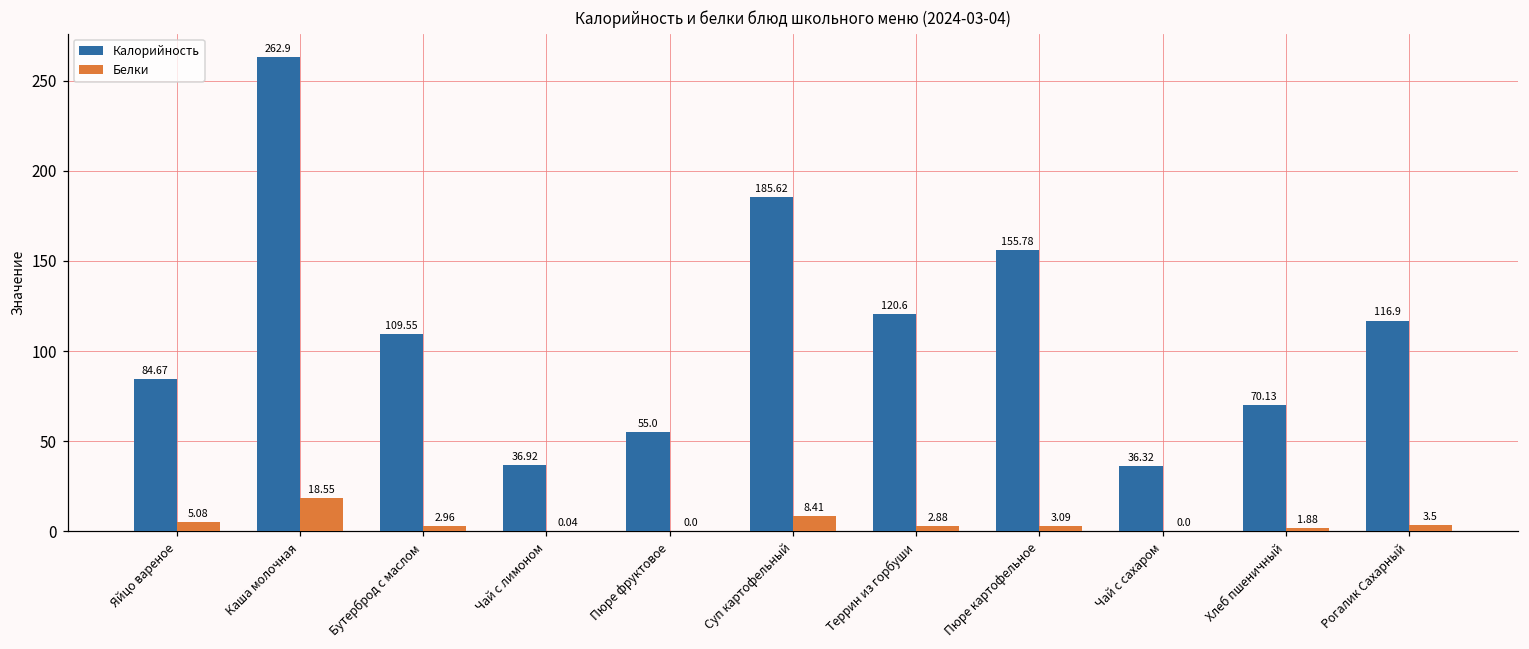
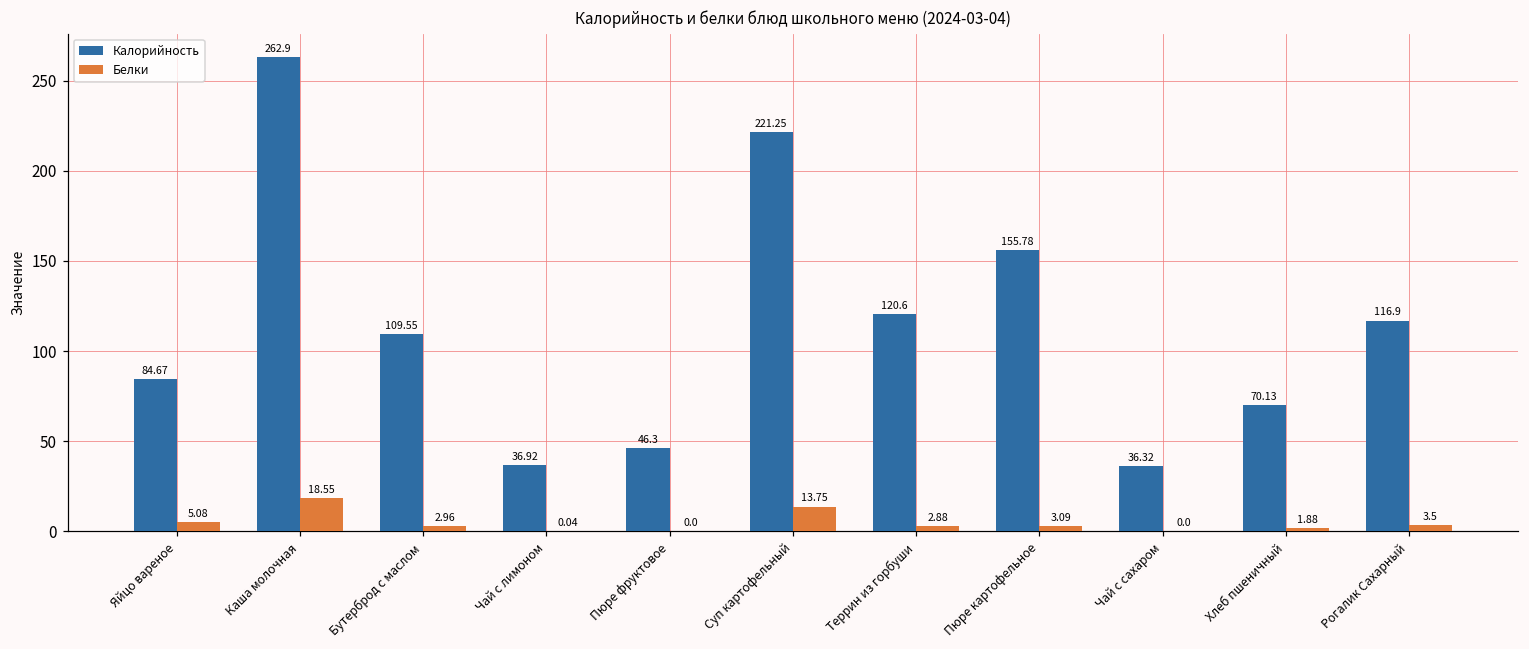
  {
    "Калорийность": {
      "Яйцо вареное": 84.67,
      "Каша молочная": 262.9,
      "Бутерброд с маслом": 109.55,
      "Чай с лимоном": 36.92,
-     "Пюре фруктовое": 55.0,
-     "Суп картофельный": 185.62,
+     "Пюре фруктовое": 46.3,
+     "Суп картофельный": 221.25,
      "Террин из горбуши": 120.6,
      "Пюре картофельное": 155.78,
      "Чай с сахаром": 36.32,
      "Хлеб пшеничный": 70.13,
      "Рогалик Сахарный": 116.9
    },
    "Белки": {
      "Яйцо вареное": 5.08,
      "Каша молочная": 18.55,
      "Бутерброд с маслом": 2.96,
      "Чай с лимоном": 0.04,
      "Пюре фруктовое": 0.0,
-     "Суп картофельный": 8.41,
+     "Суп картофельный": 13.75,
      "Террин из горбуши": 2.88,
      "Пюре картофельное": 3.09,
      "Чай с сахаром": 0.0,
      "Хлеб пшеничный": 1.88,
      "Рогалик Сахарный": 3.5
    }
  }
